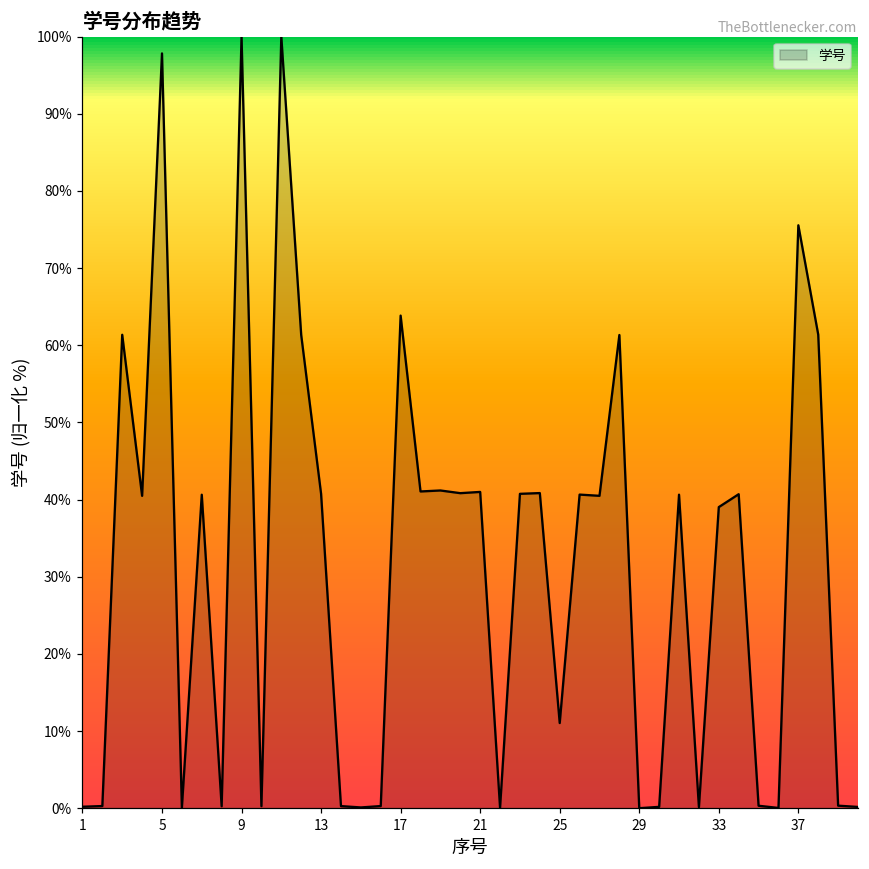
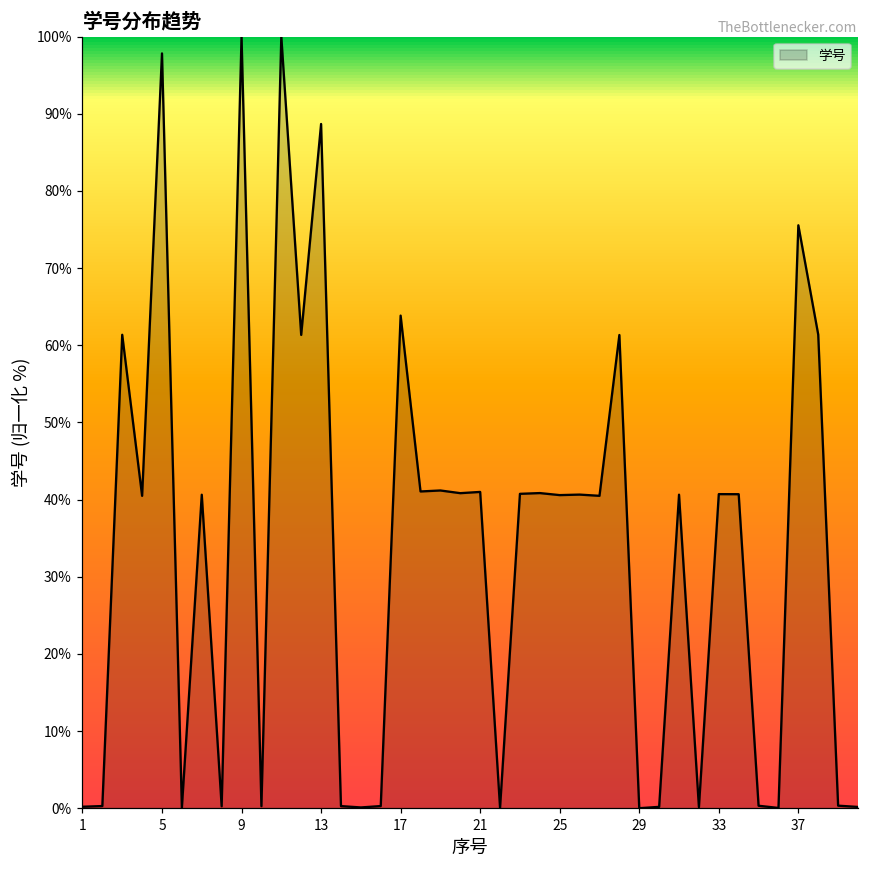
  {
    "1": "0%",
    "5": "98%",
    "9": "100%",
-   "13": "41%",
+   "13": "89%",
    "17": "64%",
    "21": "41%",
-   "25": "11%",
+   "25": "41%",
    "29": "0%",
-   "33": "39%",
+   "33": "41%",
    "37": "76%"
  }
